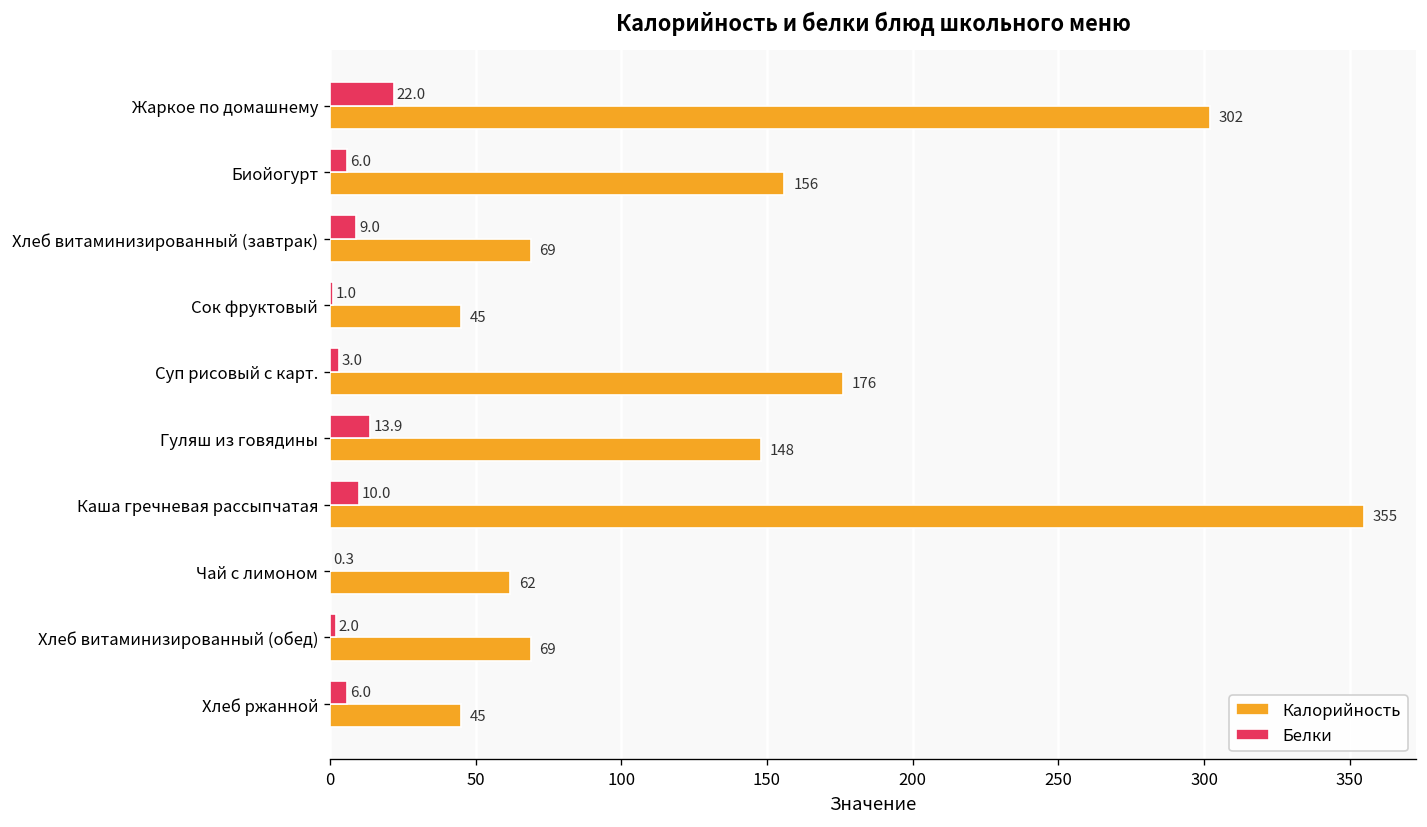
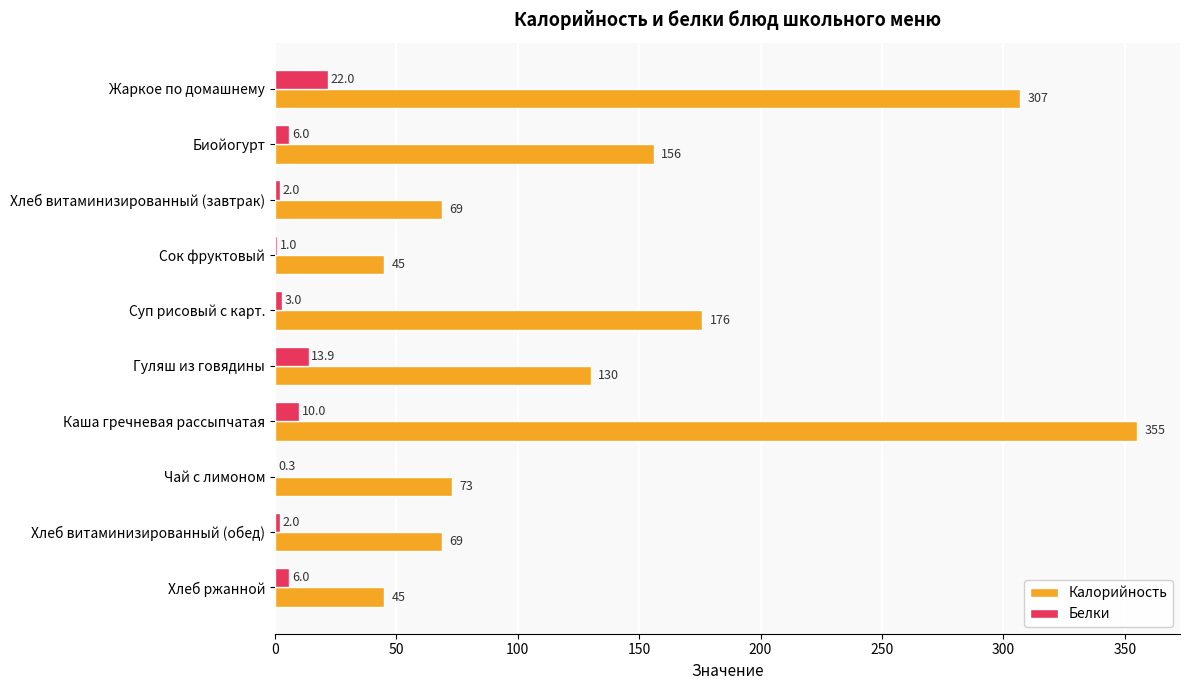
  {
    "Калорийность": {
-     "Жаркое по домашнему": 302,
+     "Жаркое по домашнему": 307,
      "Биойогурт": 156,
      "Хлеб витаминизированный (завтрак)": 69,
      "Сок фруктовый": 45,
      "Суп рисовый с карт.": 176,
-     "Гуляш из говядины": 148,
+     "Гуляш из говядины": 130,
      "Каша гречневая рассыпчатая": 355,
-     "Чай с лимоном": 62,
+     "Чай с лимоном": 73,
      "Хлеб витаминизированный (обед)": 69,
      "Хлеб ржанной": 45
    },
    "Белки": {
      "Жаркое по домашнему": 22.0,
      "Биойогурт": 6.0,
-     "Хлеб витаминизированный (завтрак)": 9.0,
+     "Хлеб витаминизированный (завтрак)": 2.0,
      "Сок фруктовый": 1.0,
      "Суп рисовый с карт.": 3.0,
      "Гуляш из говядины": 13.9,
      "Каша гречневая рассыпчатая": 10.0,
      "Чай с лимоном": 0.3,
      "Хлеб витаминизированный (обед)": 2.0,
      "Хлеб ржанной": 6.0
    }
  }
